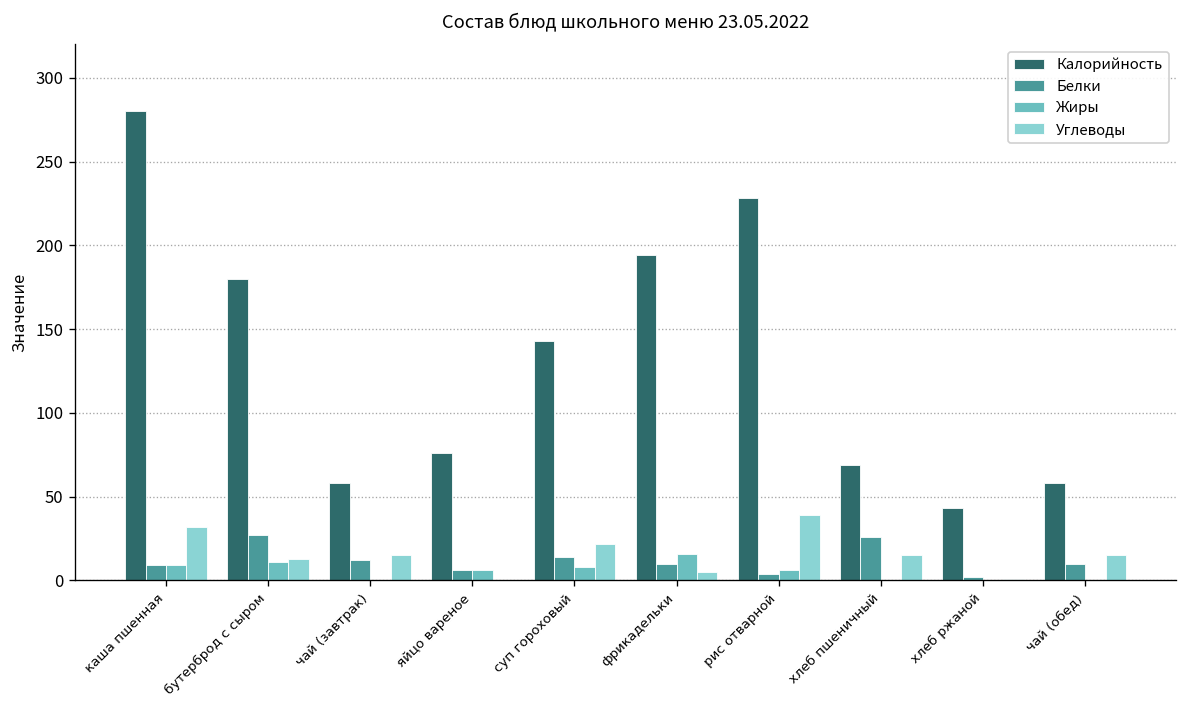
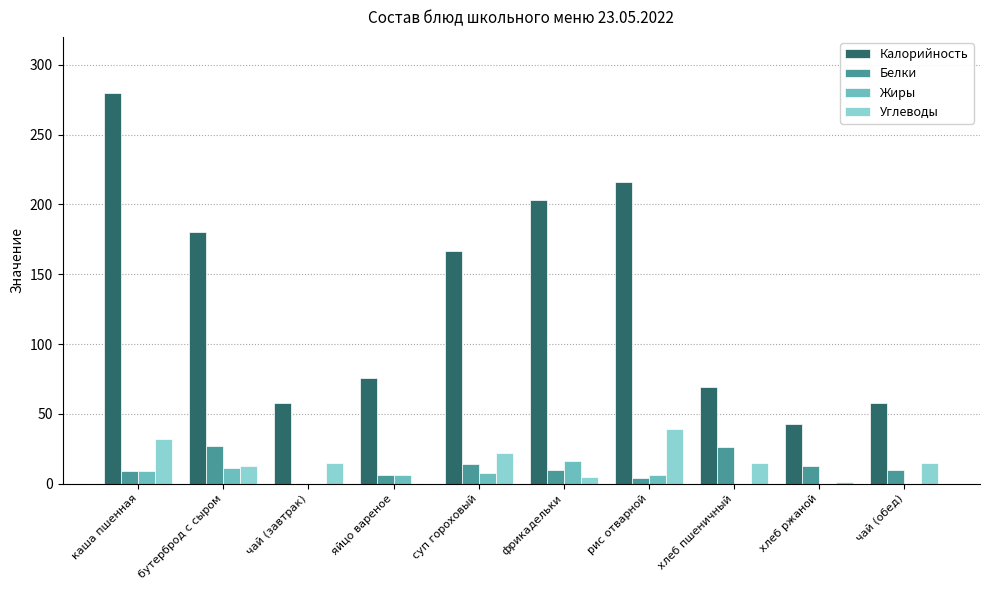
  {
    "Калорийность": {
      "каша пшенная": 280,
      "бутерброд с сыром": 180,
      "чай (завтрак)": 58,
      "яйцо вареное": 76,
-     "суп гороховый": 143,
-     "фрикадельки": 194,
-     "рис отварной": 228,
+     "суп гороховый": 167,
+     "фрикадельки": 203,
+     "рис отварной": 216,
      "хлеб пшеничный": 69,
      "хлеб ржаной": 43,
      "чай (обед)": 58
    },
    "Белки": {
      "каша пшенная": 9,
      "бутерброд с сыром": 27,
-     "чай (завтрак)": 12,
+     "чай (завтрак)": 0,
      "яйцо вареное": 6,
      "суп гороховый": 14,
      "фрикадельки": 10,
      "рис отварной": 4,
      "хлеб пшеничный": 26,
-     "хлеб ржаной": 2,
+     "хлеб ржаной": 13,
      "чай (обед)": 10
    }
  }
